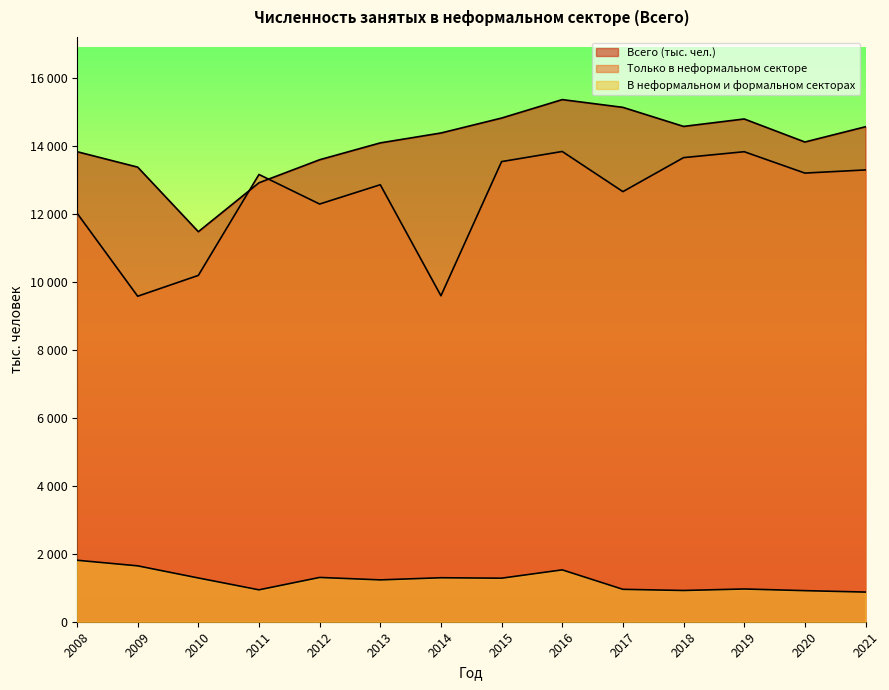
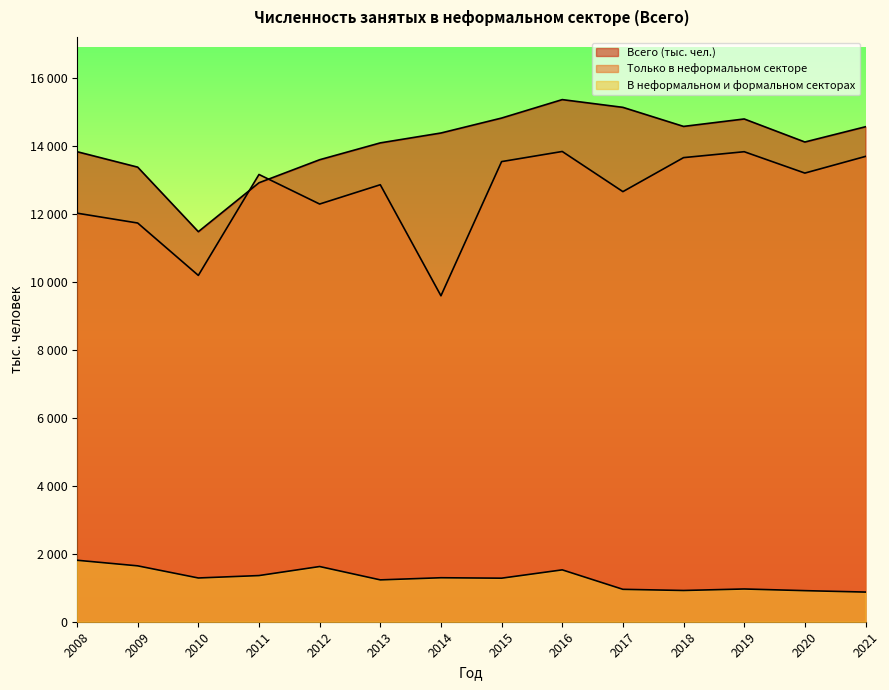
  {
    "Всего (тыс. чел.)": {
      "2008": 13800,
      "2009": 13400,
      "2010": 11500,
      "2011": 12900,
      "2012": 13600,
      "2013": 14100,
      "2014": 14400,
      "2015": 14800,
      "2016": 15400,
      "2017": 15100,
      "2018": 14600,
      "2019": 14800,
      "2020": 14100,
      "2021": 14600
    },
    "Только в неформальном секторе": {
      "2008": 12000,
-     "2009": 9600,
+     "2009": 11700,
      "2010": 10200,
      "2011": 13200,
      "2012": 12300,
      "2013": 12900,
      "2014": 9600,
      "2015": 13500,
      "2016": 13800,
      "2017": 12700,
      "2018": 13700,
      "2019": 13800,
      "2020": 13200,
-     "2021": 13300
+     "2021": 13700
    },
    "В неформальном и формальном секторах": {
      "2008": 1800,
      "2009": 1600,
      "2010": 1300,
-     "2011": 900,
-     "2012": 1300,
+     "2011": 1400,
+     "2012": 1600,
      "2013": 1200,
      "2014": 1300,
      "2015": 1300,
      "2016": 1500,
      "2017": 1000,
      "2018": 900,
      "2019": 1000,
      "2020": 900,
      "2021": 900
    }
  }
